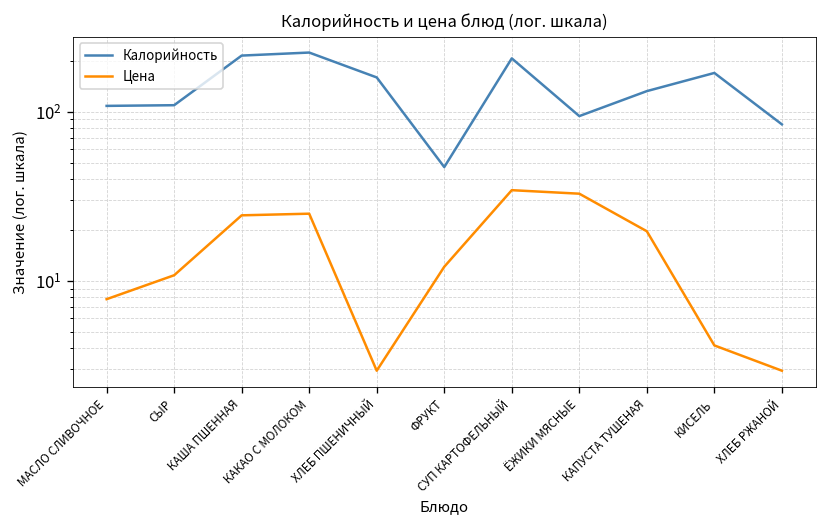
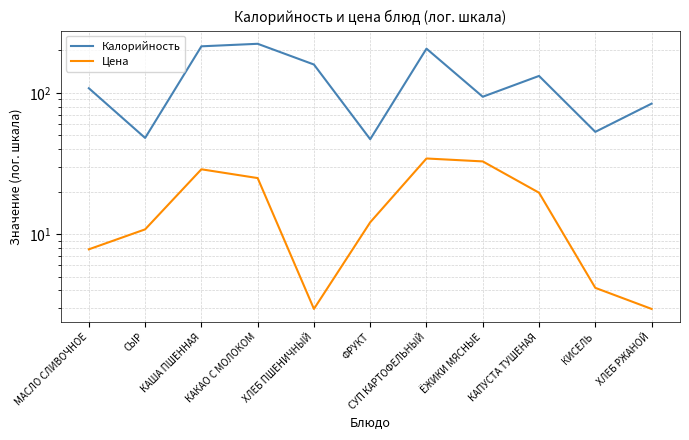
  {
    "Калорийность": {
      "МАСЛО СЛИВОЧНОЕ": 110,
-     "СЫР": 110,
+     "СЫР": 48,
      "КАША ПШЕННАЯ": 210,
      "КАКАО С МОЛОКОМ": 220,
      "ХЛЕБ ПШЕНИЧНЫЙ": 160,
      "ФРУКТ": 47,
      "СУП КАРТОФЕЛЬНЫЙ": 210,
      "ЁЖИКИ МЯСНЫЕ": 90,
      "КАПУСТА ТУШЕНАЯ": 130,
-     "КИСЕЛЬ": 170,
+     "КИСЕЛЬ": 53,
      "ХЛЕБ РЖАНОЙ": 80
    },
    "Цена": {
      "МАСЛО СЛИВОЧНОЕ": 8,
      "СЫР": 11,
-     "КАША ПШЕННАЯ": 24,
+     "КАША ПШЕННАЯ": 29,
      "КАКАО С МОЛОКОМ": 25,
      "ХЛЕБ ПШЕНИЧНЫЙ": 3,
      "ФРУКТ": 12,
      "СУП КАРТОФЕЛЬНЫЙ": 34,
      "ЁЖИКИ МЯСНЫЕ": 33,
      "КАПУСТА ТУШЕНАЯ": 20,
      "КИСЕЛЬ": 4,
      "ХЛЕБ РЖАНОЙ": 3
    }
  }
